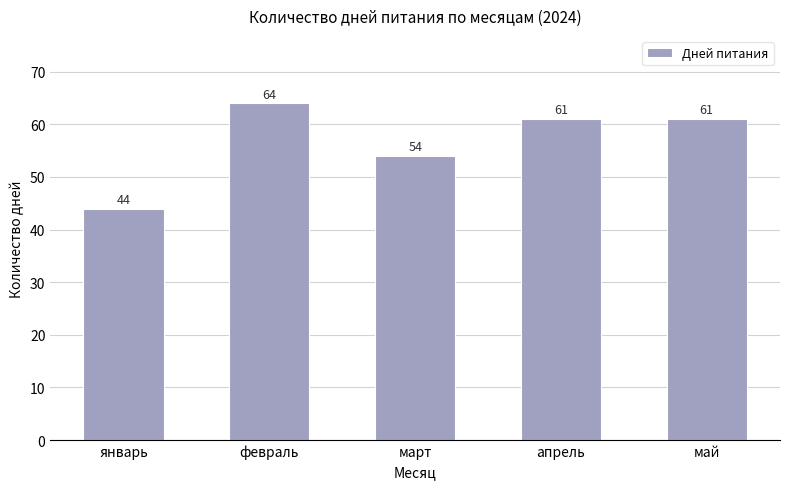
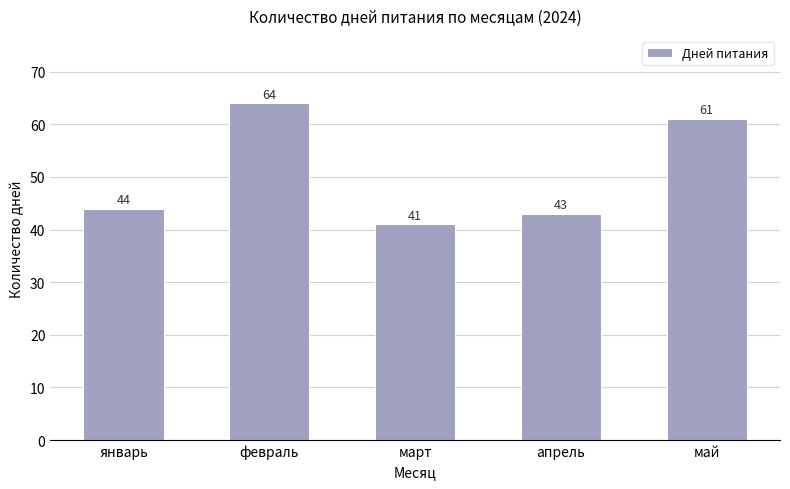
  {
    "январь": 44,
    "февраль": 64,
-   "март": 54,
-   "апрель": 61,
+   "март": 41,
+   "апрель": 43,
    "май": 61
  }
